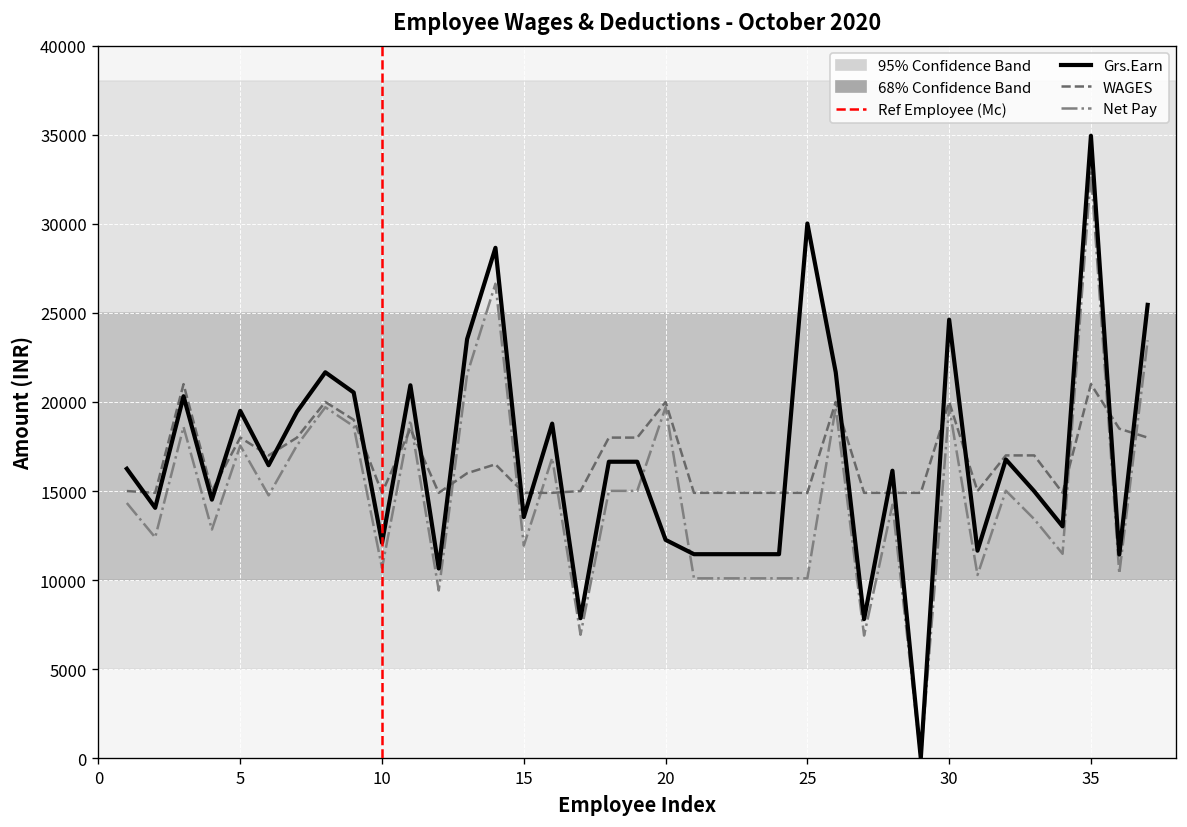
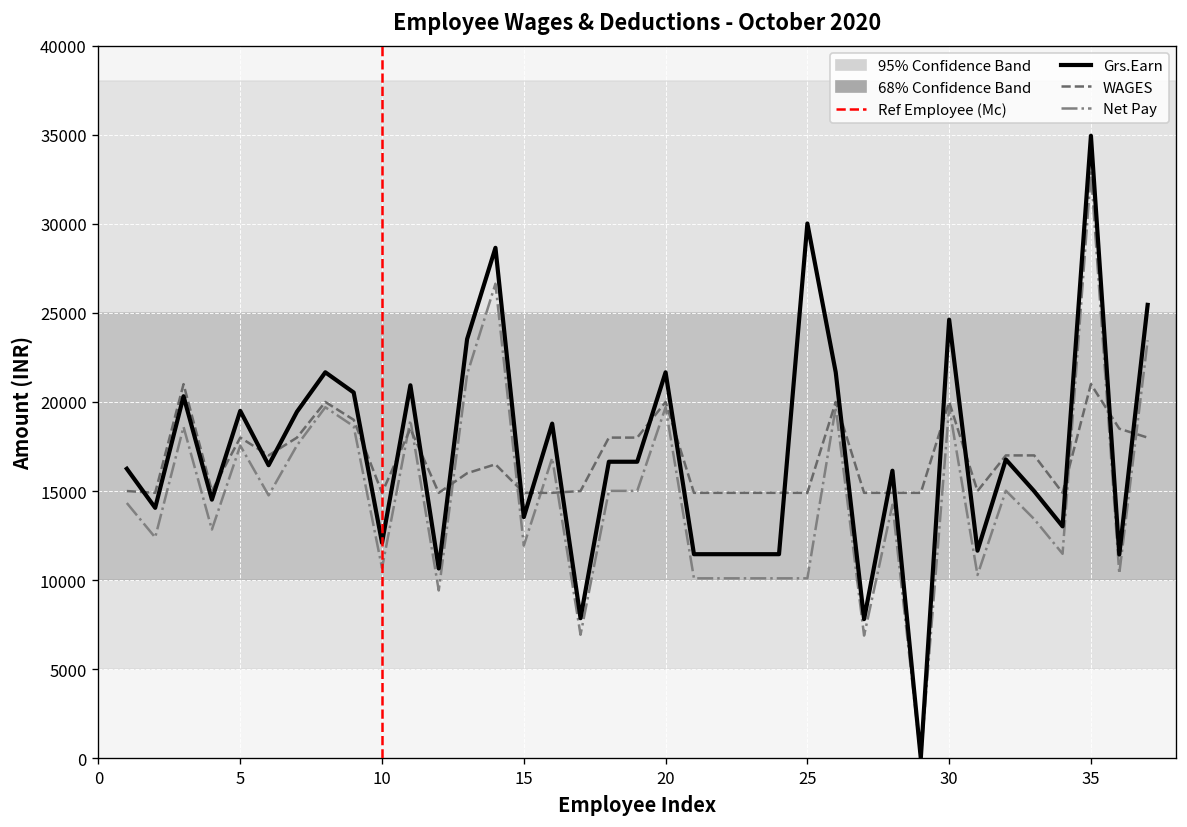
  {
    "Grs.Earn": {
      "5": 19500,
      "10": 12100,
      "15": 13500,
-     "20": 12300,
+     "20": 21700,
      "25": 30000,
      "30": 24600,
      "35": 34900
    }
  }
